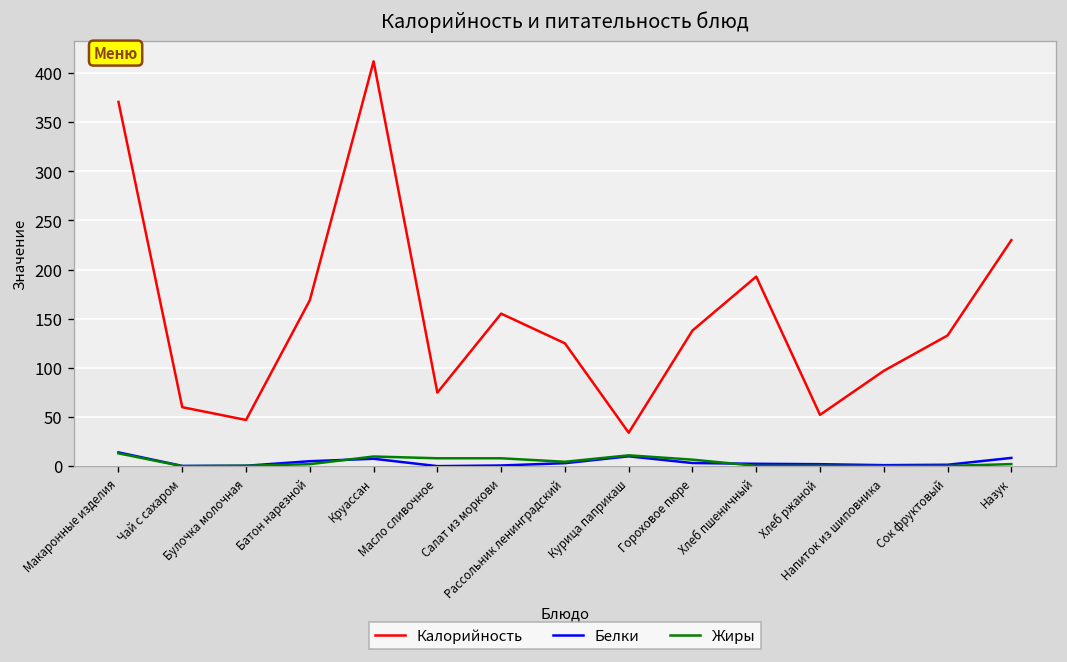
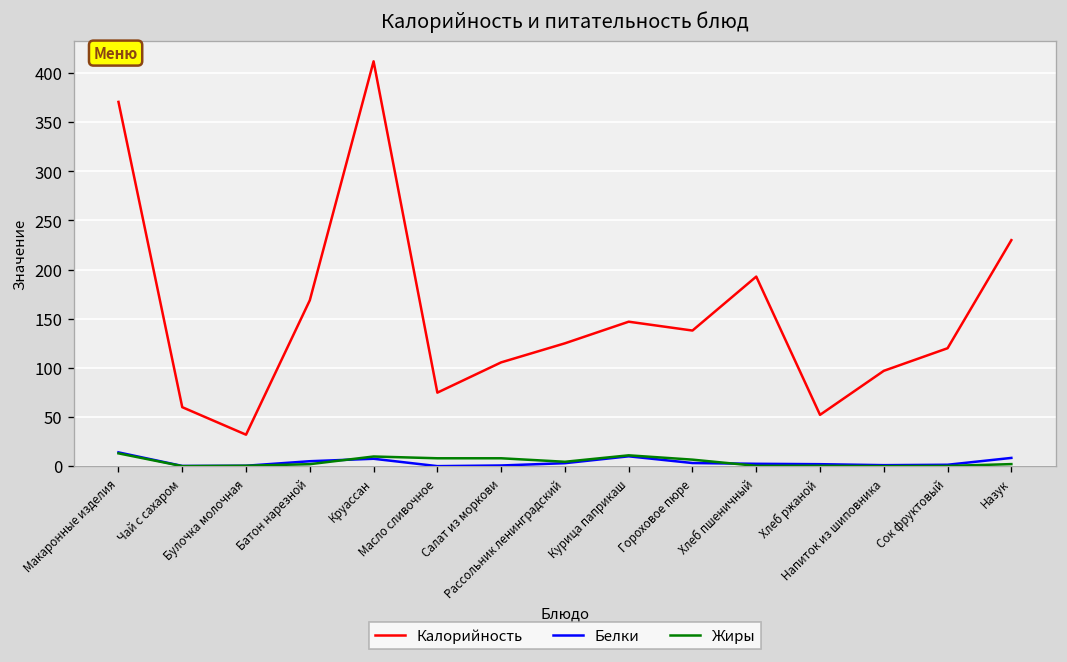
  {
    "Калорийность": {
      "Макаронные изделия": 370,
      "Чай с сахаром": 60,
-     "Булочка молочная": 50,
+     "Булочка молочная": 30,
      "Батон нарезной": 170,
      "Круассан": 410,
      "Масло сливочное": 70,
-     "Салат из моркови": 160,
+     "Салат из моркови": 110,
      "Рассольник ленинградский": 130,
-     "Курица паприкаш": 30,
+     "Курица паприкаш": 150,
      "Гороховое пюре": 140,
      "Хлеб пшеничный": 190,
      "Хлеб ржаной": 50,
      "Напиток из шиповника": 100,
-     "Сок фруктовый": 130,
+     "Сок фруктовый": 120,
      "Назук": 230
    },
    "Белки": {
      "Масло сливочное": 0,
      "Салат из моркови": 0,
      "Гороховое пюре": 0,
      "Назук": 10
    },
    "Жиры": {
      "Масло сливочное": 10,
      "Салат из моркови": 10,
      "Гороховое пюре": 10,
      "Назук": 0
    }
  }
